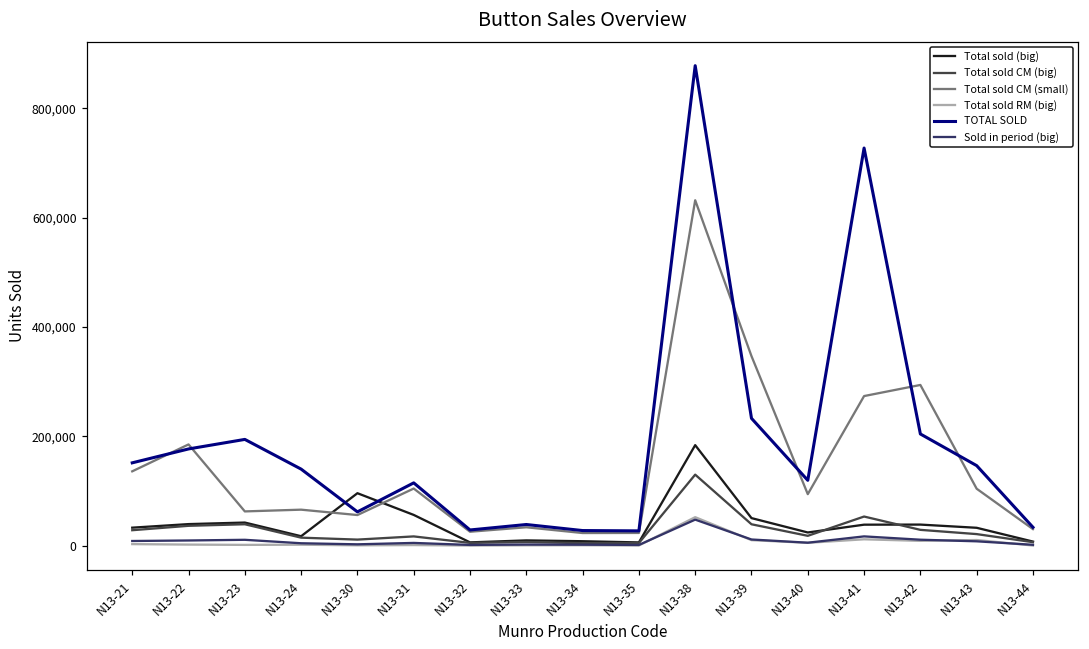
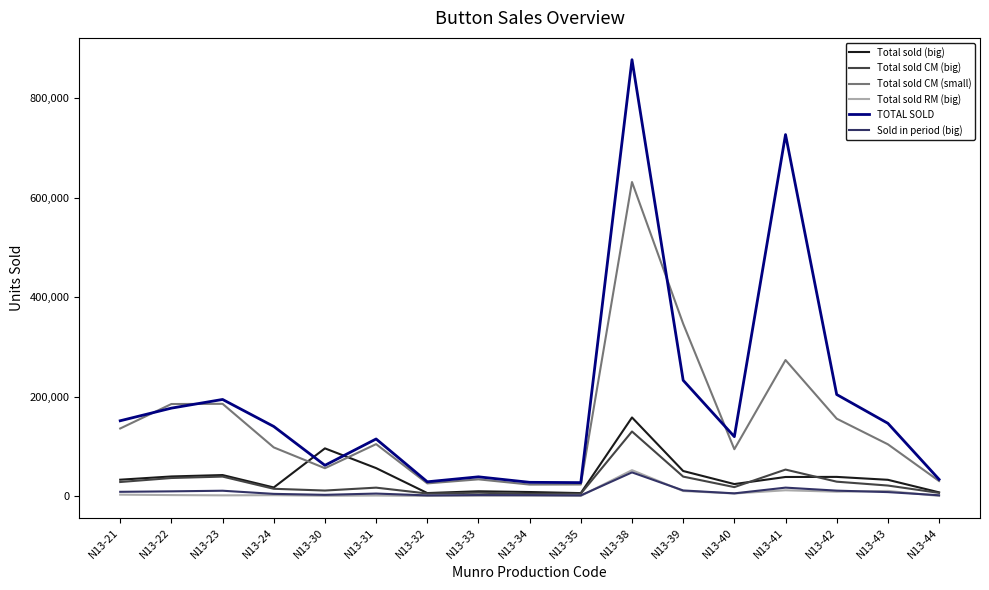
  {
    "Total sold (big)": {
      "N13-30": "100,000",
      "N13-31": "60,000",
-     "N13-38": "180,000",
+     "N13-38": "160,000",
      "N13-39": "50,000",
      "N13-40": "20,000",
      "N13-41": "40,000",
      "N13-42": "40,000",
      "N13-43": "30,000"
    },
    "Total sold CM (small)": {
      "N13-21": "140,000",
      "N13-22": "190,000",
-     "N13-23": "60,000",
-     "N13-24": "70,000",
+     "N13-23": "190,000",
+     "N13-24": "100,000",
      "N13-30": "60,000",
      "N13-31": "100,000",
      "N13-38": "630,000",
      "N13-39": "350,000",
      "N13-40": "90,000",
      "N13-41": "270,000",
-     "N13-42": "290,000",
+     "N13-42": "160,000",
      "N13-43": "100,000"
    },
    "Total sold RM (big)": {
      "N13-21": "0",
      "N13-22": "0",
      "N13-23": "0",
      "N13-41": "10,000"
    },
    "TOTAL SOLD": {
      "N13-21": "150,000",
      "N13-22": "180,000",
      "N13-23": "190,000",
      "N13-24": "140,000",
      "N13-30": "60,000",
      "N13-31": "120,000",
      "N13-38": "880,000",
      "N13-39": "230,000",
      "N13-40": "120,000",
      "N13-41": "730,000",
      "N13-42": "200,000",
      "N13-43": "150,000"
    }
  }
